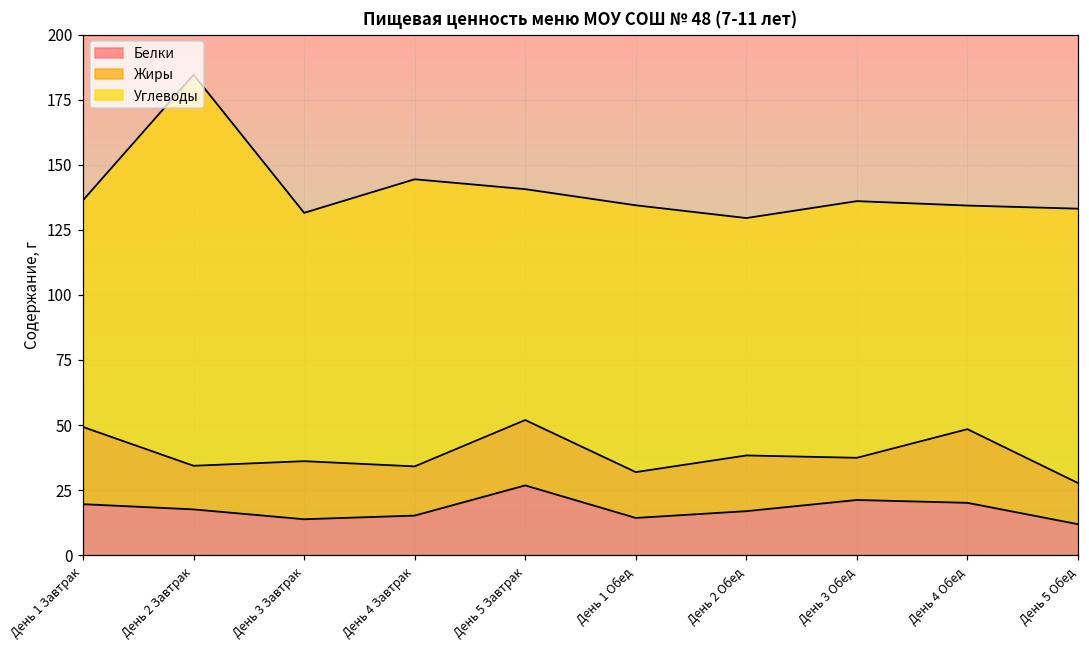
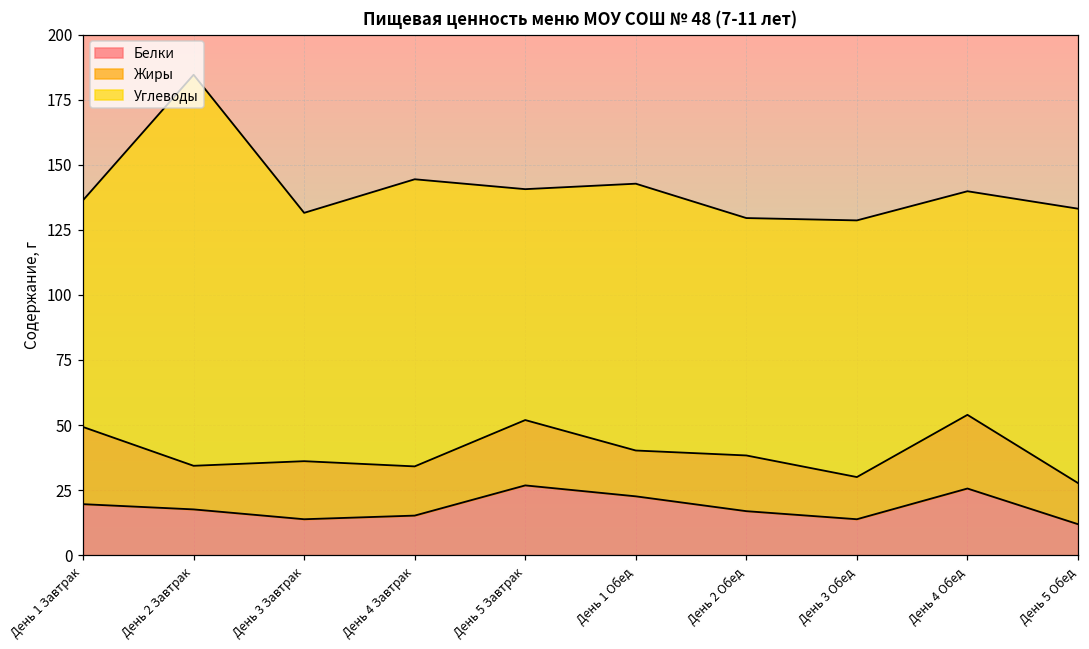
  {
    "Белки": {
      "День 1 Завтрак": 20,
      "День 2 Завтрак": 18,
      "День 3 Завтрак": 14,
      "День 4 Завтрак": 15,
      "День 5 Завтрак": 27,
-     "День 1 Обед": 14,
+     "День 1 Обед": 23,
      "День 2 Обед": 17,
-     "День 3 Обед": 21,
-     "День 4 Обед": 20,
+     "День 3 Обед": 14,
+     "День 4 Обед": 26,
      "День 5 Обед": 12
    }
  }
